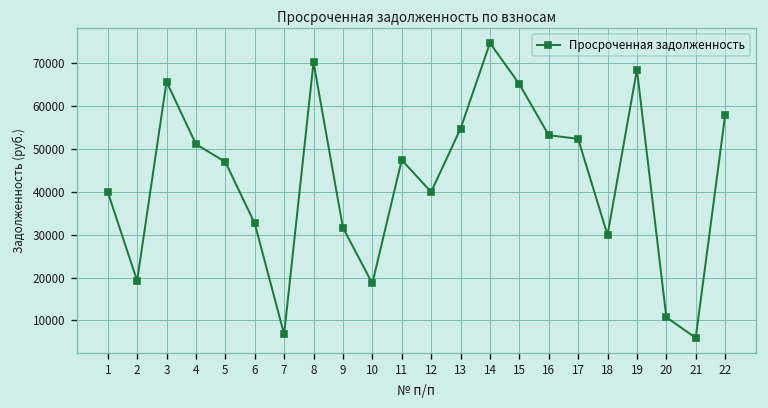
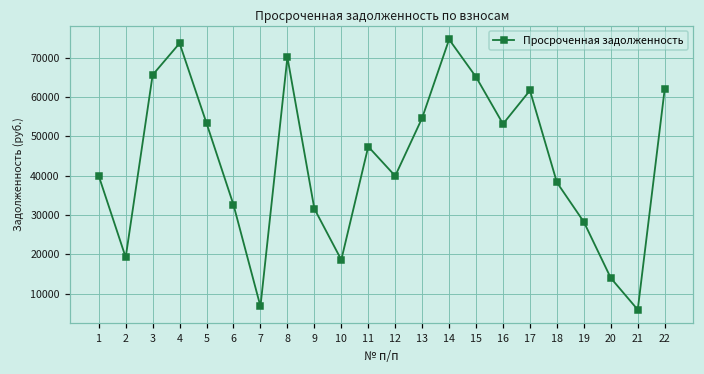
  {
    "1": 40000,
    "2": 19000,
    "3": 66000,
-   "4": 51000,
-   "5": 47000,
+   "4": 74000,
+   "5": 53000,
    "6": 33000,
    "7": 7000,
    "8": 70000,
    "9": 32000,
    "10": 19000,
    "11": 47000,
    "12": 40000,
    "13": 55000,
    "14": 75000,
    "15": 65000,
    "16": 53000,
-   "17": 52000,
-   "18": 30000,
-   "19": 68000,
-   "20": 11000,
+   "17": 62000,
+   "18": 38000,
+   "19": 28000,
+   "20": 14000,
    "21": 6000,
-   "22": 58000
+   "22": 62000
  }
